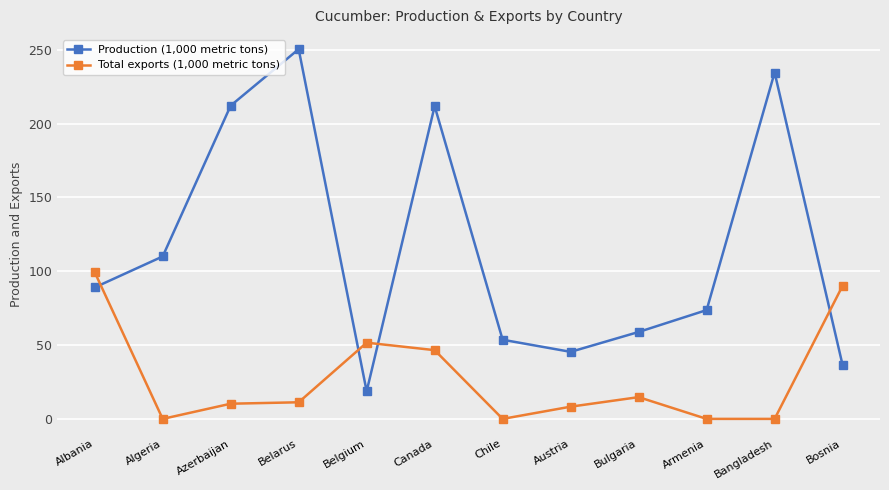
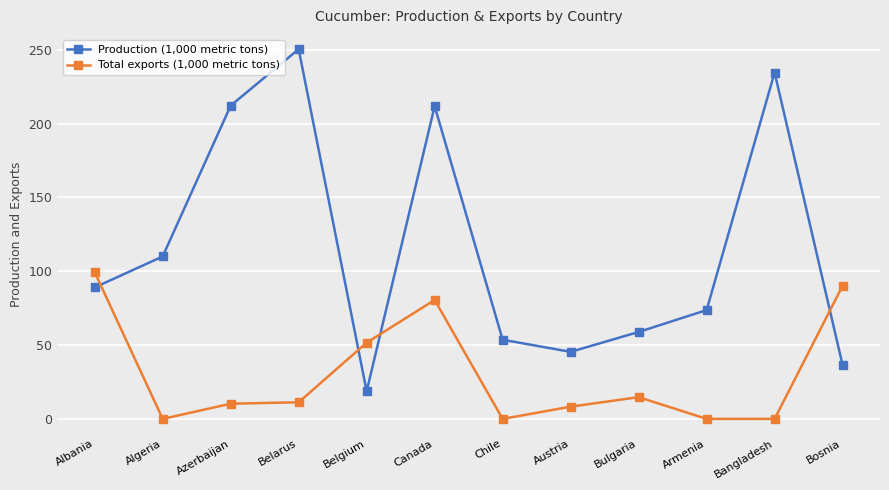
  {
    "Production (1,000 metric tons)": {
      "Albania": 89,
      "Algeria": 110,
      "Azerbaijan": 212,
      "Belarus": 250,
      "Belgium": 19,
      "Canada": 212,
      "Chile": 54,
      "Austria": 45,
      "Bulgaria": 59,
      "Armenia": 74,
      "Bangladesh": 235,
      "Bosnia": 36
    },
    "Total exports (1,000 metric tons)": {
      "Albania": 99,
      "Algeria": 0,
      "Azerbaijan": 10,
      "Belarus": 11,
      "Belgium": 52,
-     "Canada": 47,
+     "Canada": 81,
      "Chile": 0,
      "Austria": 8,
      "Bulgaria": 15,
      "Armenia": 0,
      "Bangladesh": 0,
      "Bosnia": 90
    }
  }
